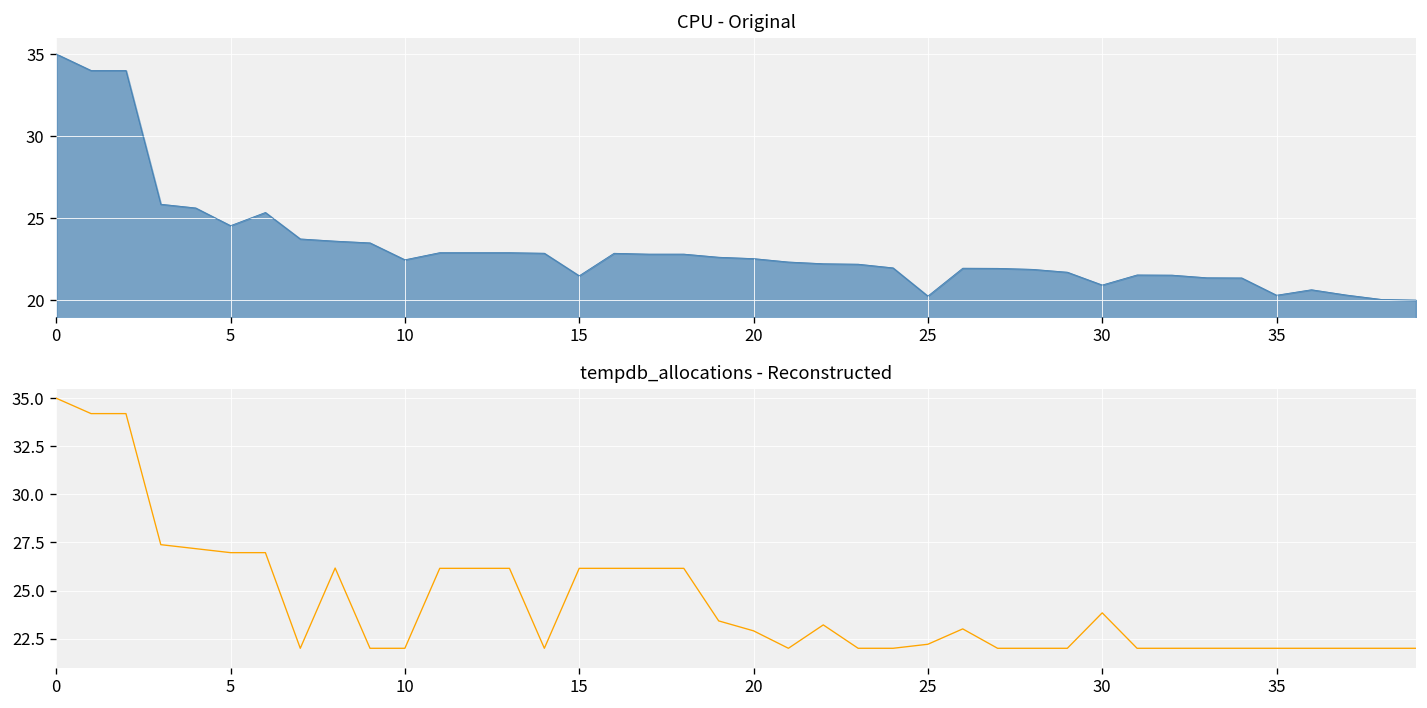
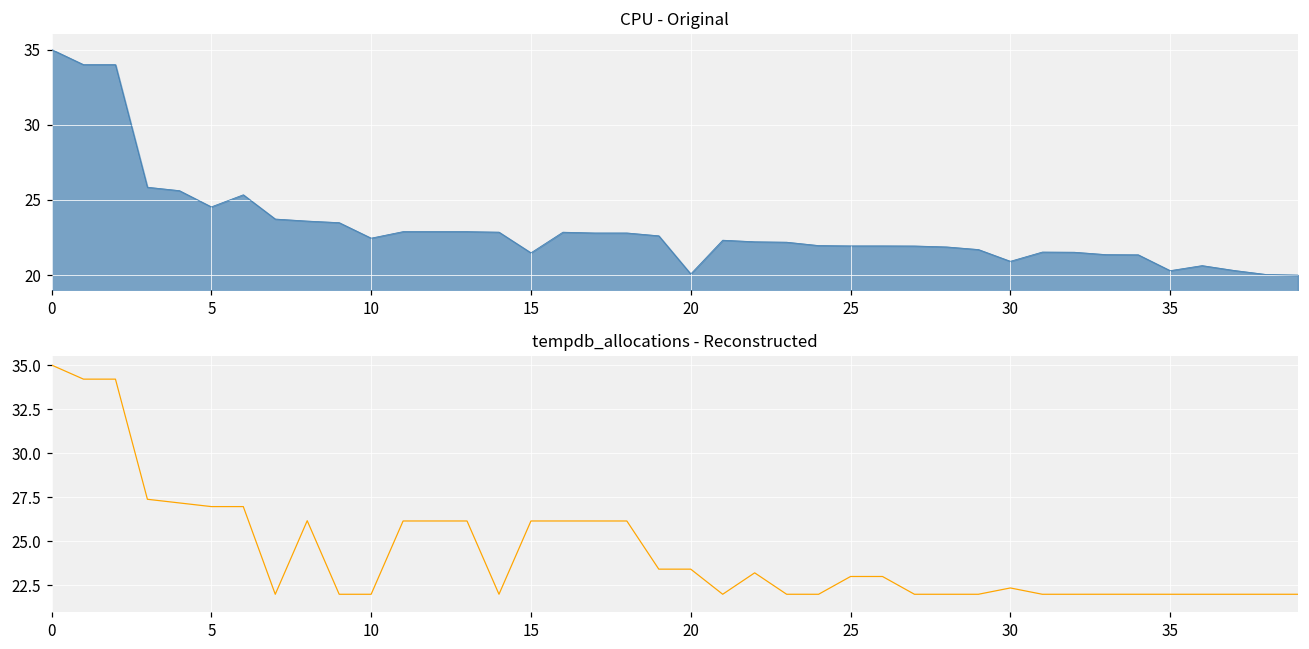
  {
    "CPU - Original": {
      "0": 35.0,
      "5": 24.5,
      "10": 22.5,
      "15": 21.5,
-     "20": 22.5,
-     "25": 20.2,
+     "20": 20.1,
+     "25": 21.9,
      "30": 20.9,
      "35": 20.3
    },
    "tempdb_allocations - Reconstructed": {
      "0": 35.0,
      "5": 27.0,
      "10": 22.0,
      "15": 26.2,
-     "20": 22.9,
-     "25": 22.2,
-     "30": 23.8,
+     "20": 23.4,
+     "25": 23.0,
+     "30": 22.4,
      "35": 22.0
    }
  }
